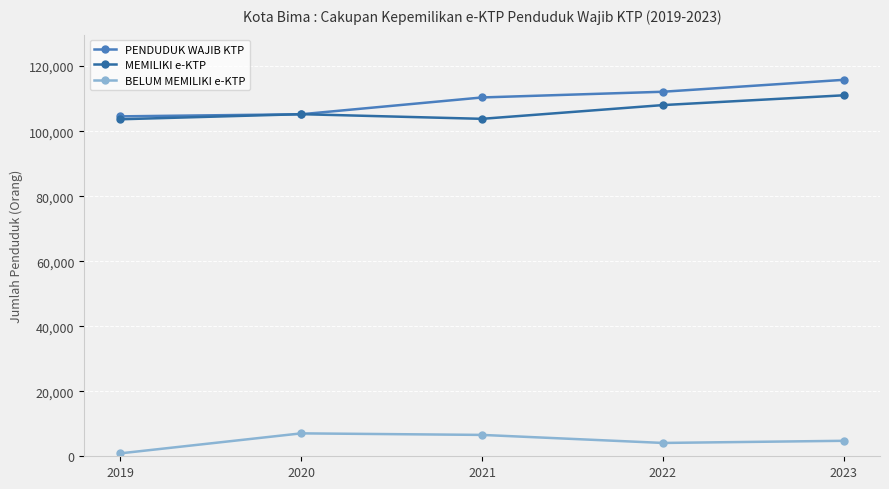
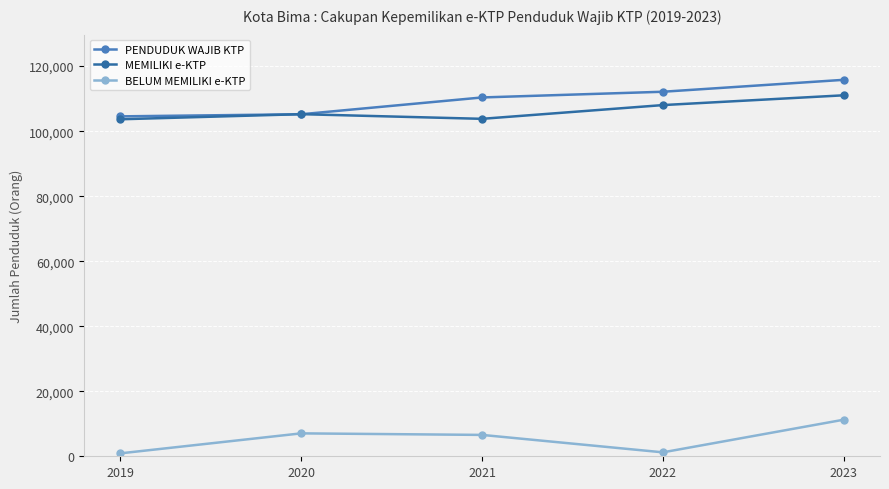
  {
    "BELUM MEMILIKI e-KTP": {
      "2019": "1,000",
      "2020": "7,000",
      "2021": "7,000",
-     "2022": "4,000",
-     "2023": "5,000"
+     "2022": "1,000",
+     "2023": "11,000"
    }
  }
